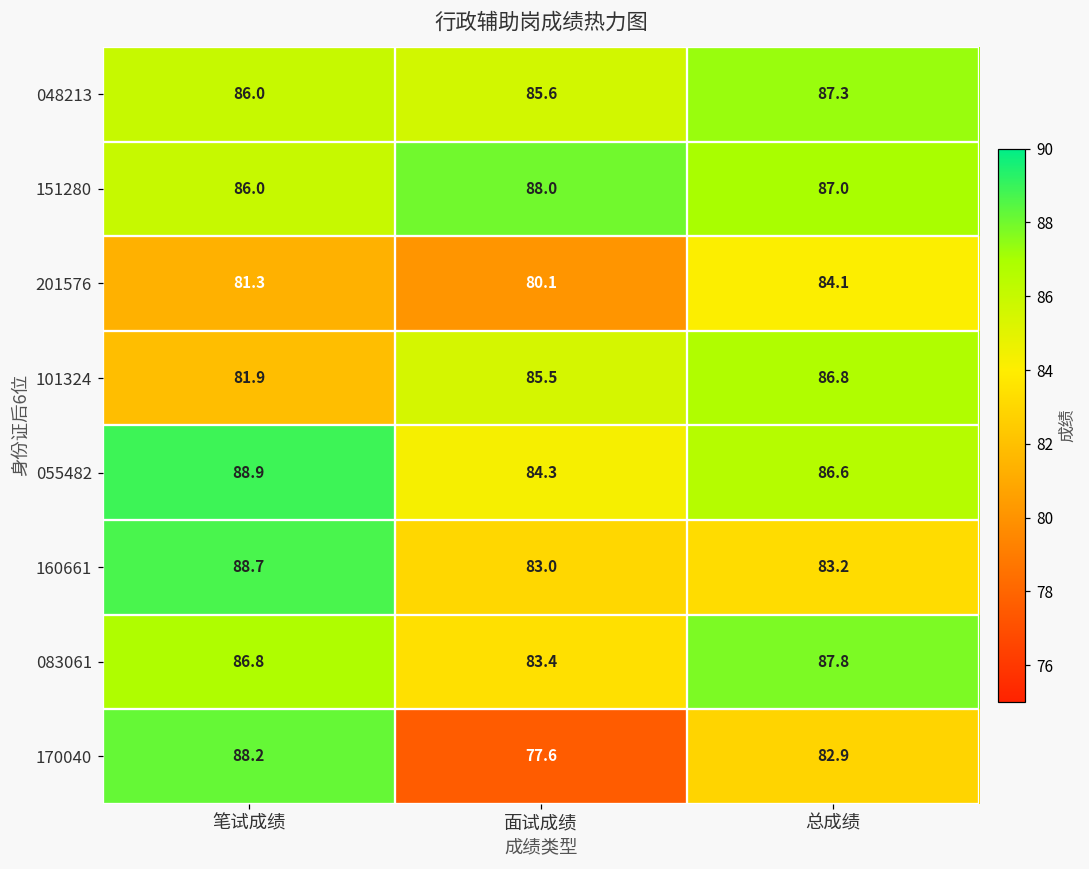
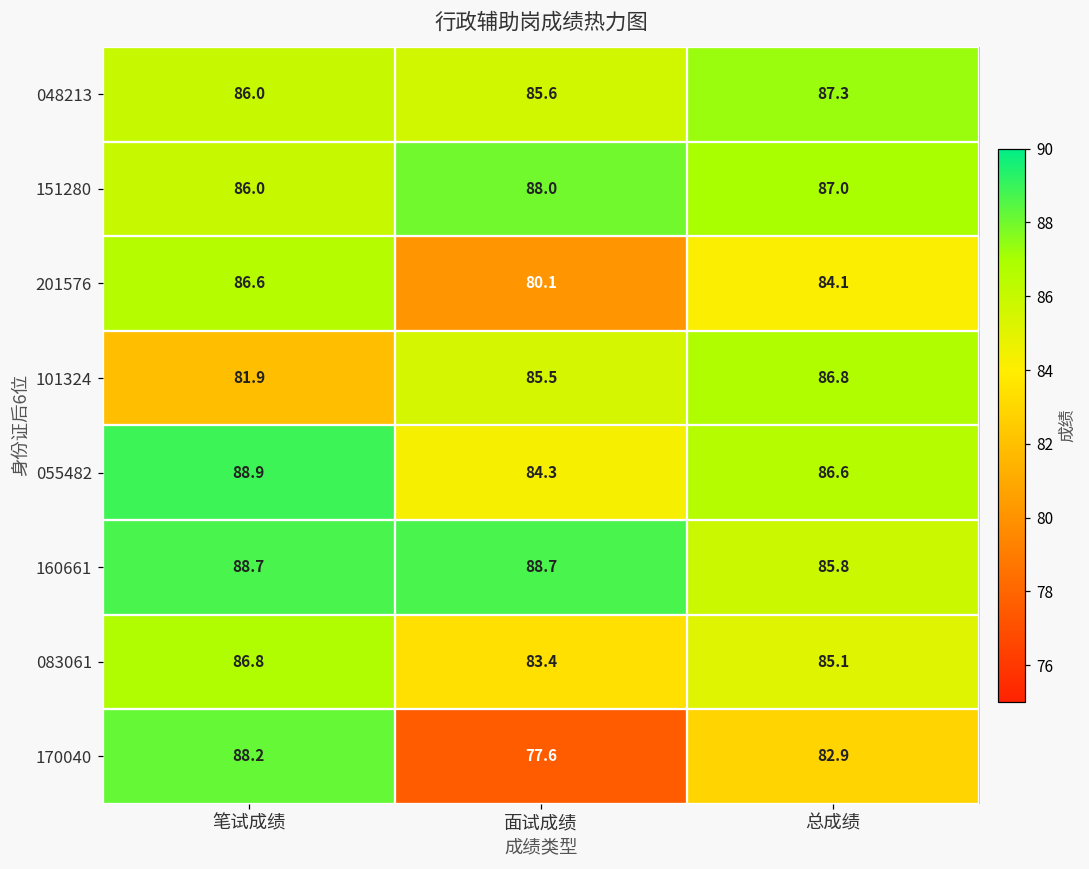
  {
    "048213": {
      "笔试成绩": 86.0,
      "面试成绩": 85.6,
      "总成绩": 87.3
    },
    "151280": {
      "笔试成绩": 86.0,
      "面试成绩": 88.0,
      "总成绩": 87.0
    },
    "201576": {
-     "笔试成绩": 81.3,
+     "笔试成绩": 86.6,
      "面试成绩": 80.1,
      "总成绩": 84.1
    },
    "101324": {
      "笔试成绩": 81.9,
      "面试成绩": 85.5,
      "总成绩": 86.8
    },
    "055482": {
      "笔试成绩": 88.9,
      "面试成绩": 84.3,
      "总成绩": 86.6
    },
    "160661": {
      "笔试成绩": 88.7,
-     "面试成绩": 83.0,
-     "总成绩": 83.2
+     "面试成绩": 88.7,
+     "总成绩": 85.8
    },
    "083061": {
      "笔试成绩": 86.8,
      "面试成绩": 83.4,
-     "总成绩": 87.8
+     "总成绩": 85.1
    },
    "170040": {
      "笔试成绩": 88.2,
      "面试成绩": 77.6,
      "总成绩": 82.9
    }
  }
